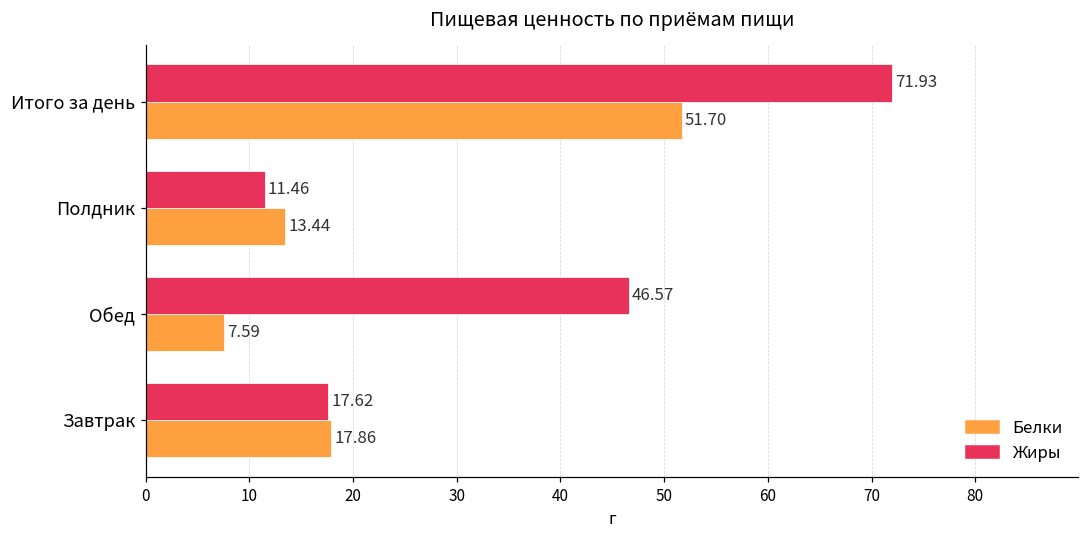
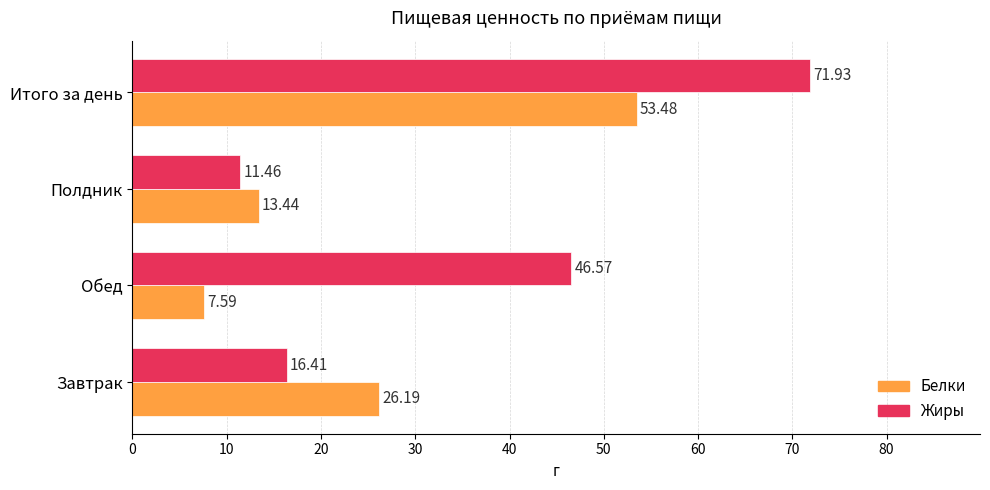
  {
    "Белки": {
-     "Итого за день": 51.70,
+     "Итого за день": 53.48,
      "Полдник": 13.44,
      "Обед": 7.59,
-     "Завтрак": 17.86
+     "Завтрак": 26.19
    },
    "Жиры": {
      "Итого за день": 71.93,
      "Полдник": 11.46,
      "Обед": 46.57,
-     "Завтрак": 17.62
+     "Завтрак": 16.41
    }
  }
